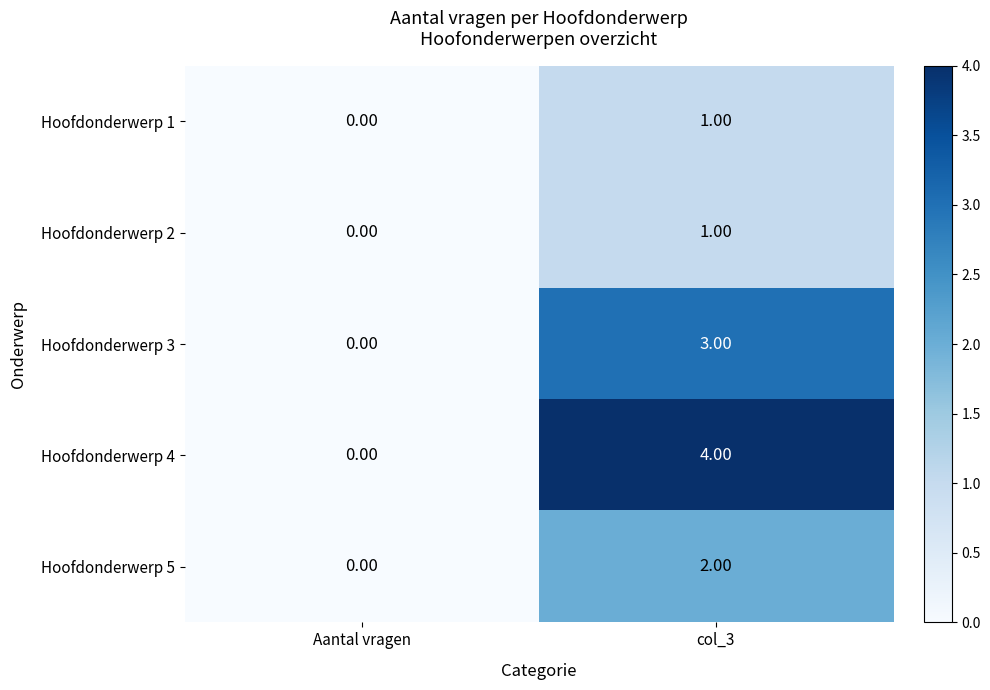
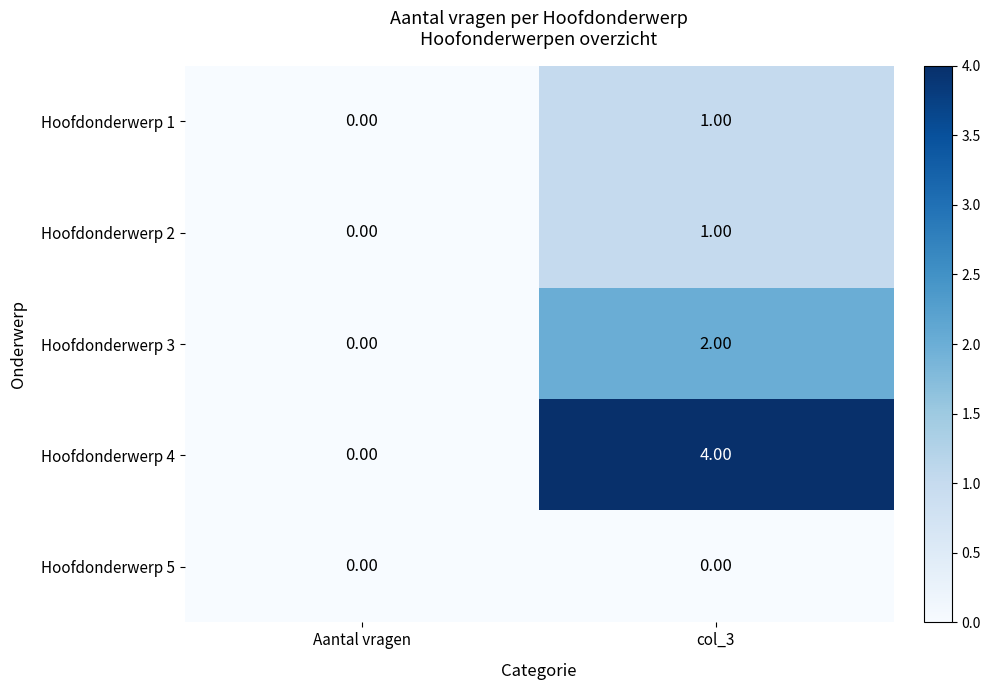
  {
    "Hoofdonderwerp 1": {
      "Aantal vragen": 0.00,
      "col_3": 1.00
    },
    "Hoofdonderwerp 2": {
      "Aantal vragen": 0.00,
      "col_3": 1.00
    },
    "Hoofdonderwerp 3": {
      "Aantal vragen": 0.00,
-     "col_3": 3.00
+     "col_3": 2.00
    },
    "Hoofdonderwerp 4": {
      "Aantal vragen": 0.00,
      "col_3": 4.00
    },
    "Hoofdonderwerp 5": {
      "Aantal vragen": 0.00,
-     "col_3": 2.00
+     "col_3": 0.00
    }
  }
